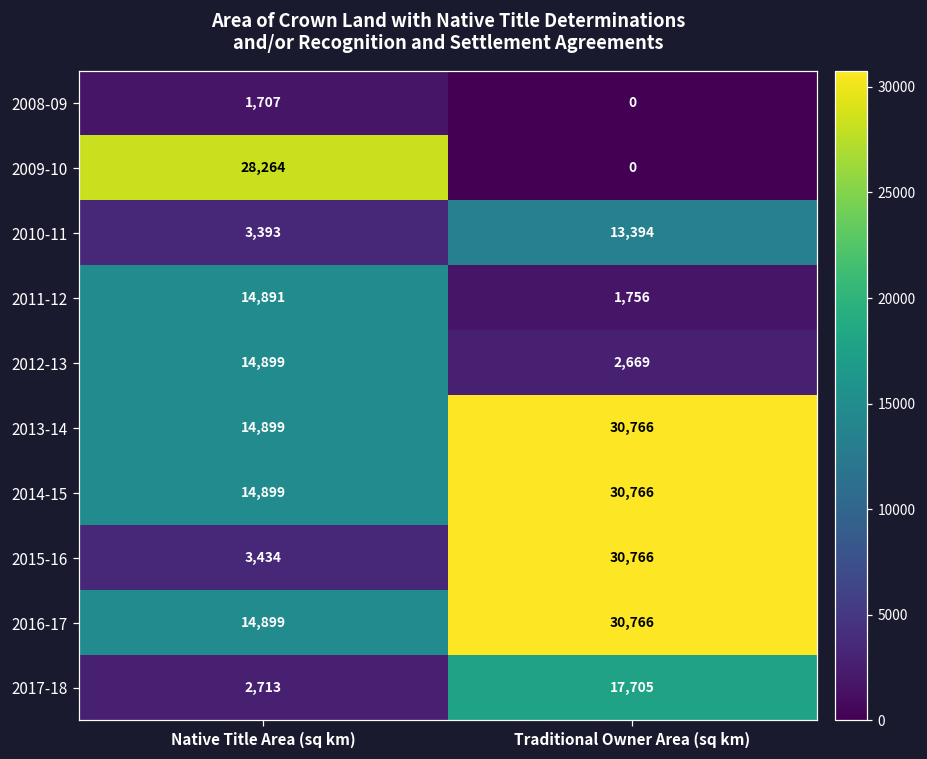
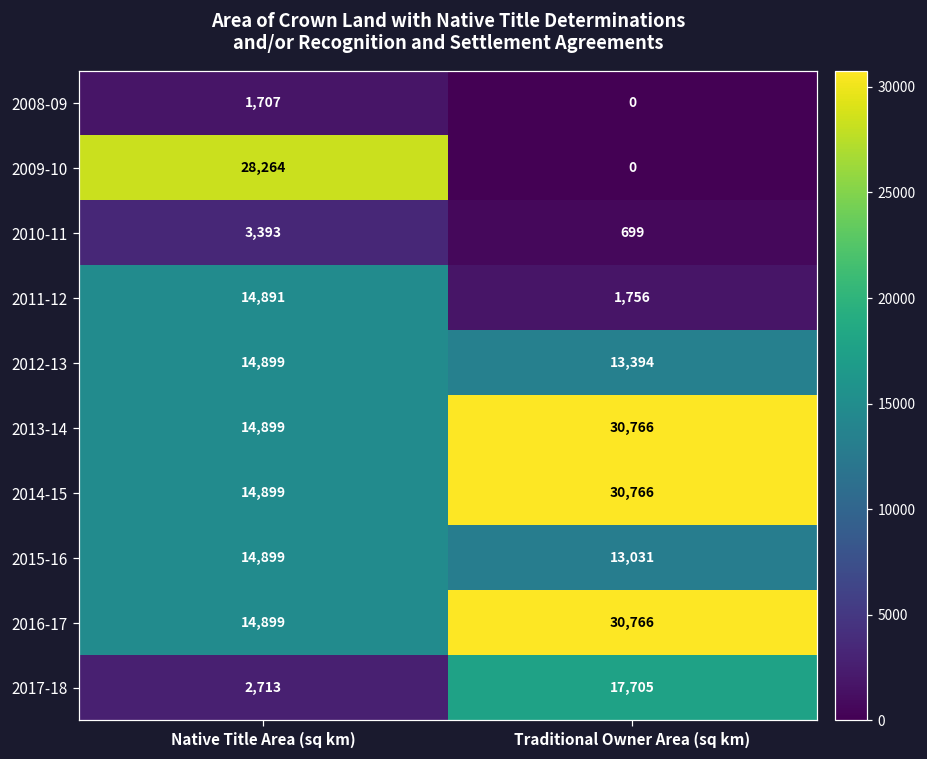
  {
    "2008-09": {
      "Native Title Area (sq km)": "1,707",
      "Traditional Owner Area (sq km)": "0"
    },
    "2009-10": {
      "Native Title Area (sq km)": "28,264",
      "Traditional Owner Area (sq km)": "0"
    },
    "2010-11": {
      "Native Title Area (sq km)": "3,393",
-     "Traditional Owner Area (sq km)": "13,394"
+     "Traditional Owner Area (sq km)": "699"
    },
    "2011-12": {
      "Native Title Area (sq km)": "14,891",
      "Traditional Owner Area (sq km)": "1,756"
    },
    "2012-13": {
      "Native Title Area (sq km)": "14,899",
-     "Traditional Owner Area (sq km)": "2,669"
+     "Traditional Owner Area (sq km)": "13,394"
    },
    "2013-14": {
      "Native Title Area (sq km)": "14,899",
      "Traditional Owner Area (sq km)": "30,766"
    },
    "2014-15": {
      "Native Title Area (sq km)": "14,899",
      "Traditional Owner Area (sq km)": "30,766"
    },
    "2015-16": {
-     "Native Title Area (sq km)": "3,434",
-     "Traditional Owner Area (sq km)": "30,766"
+     "Native Title Area (sq km)": "14,899",
+     "Traditional Owner Area (sq km)": "13,031"
    },
    "2016-17": {
      "Native Title Area (sq km)": "14,899",
      "Traditional Owner Area (sq km)": "30,766"
    },
    "2017-18": {
      "Native Title Area (sq km)": "2,713",
      "Traditional Owner Area (sq km)": "17,705"
    }
  }
